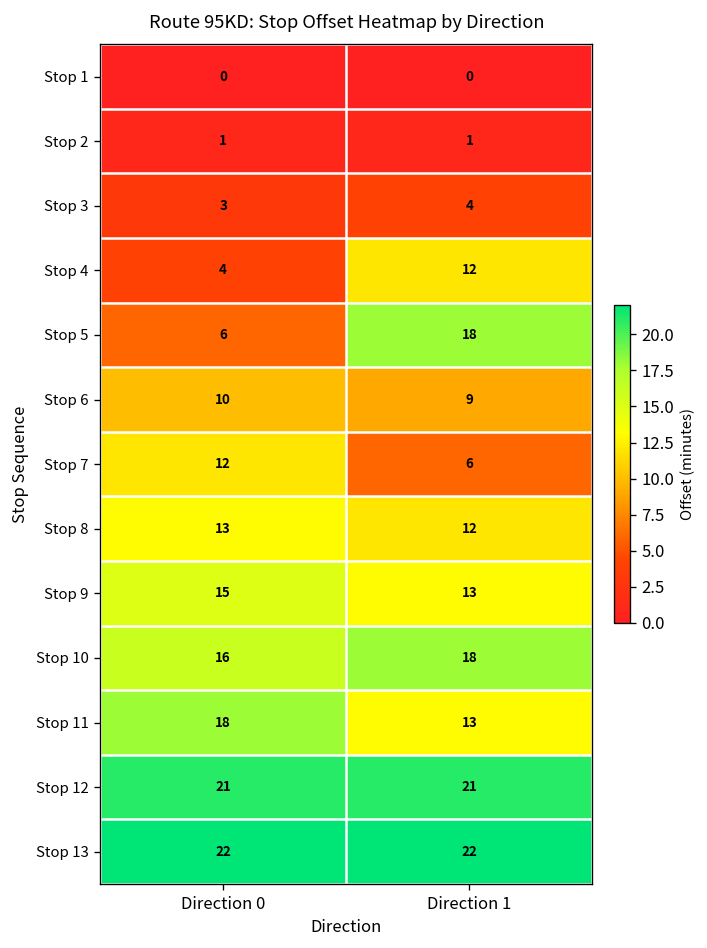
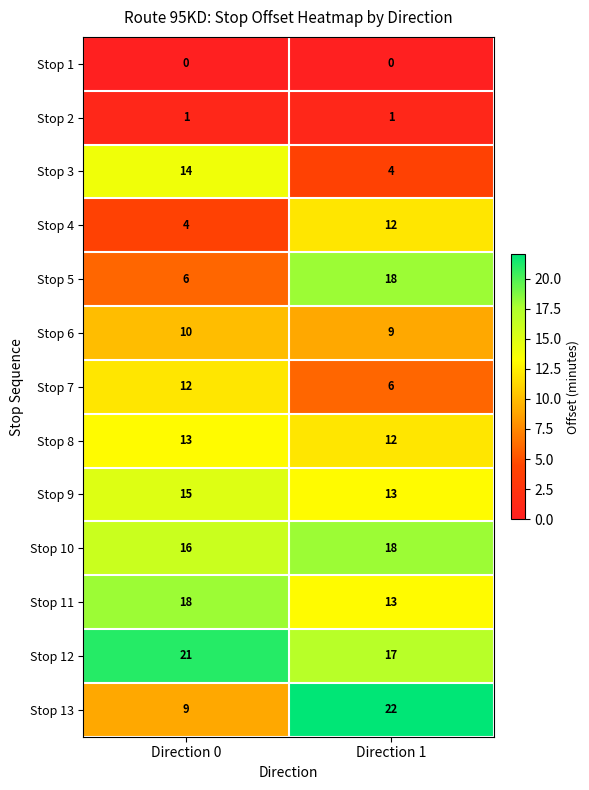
  {
    "Stop 1": {
      "Direction 0": 0,
      "Direction 1": 0
    },
    "Stop 2": {
      "Direction 0": 1,
      "Direction 1": 1
    },
    "Stop 3": {
-     "Direction 0": 3,
+     "Direction 0": 14,
      "Direction 1": 4
    },
    "Stop 4": {
      "Direction 0": 4,
      "Direction 1": 12
    },
    "Stop 5": {
      "Direction 0": 6,
      "Direction 1": 18
    },
    "Stop 6": {
      "Direction 0": 10,
      "Direction 1": 9
    },
    "Stop 7": {
      "Direction 0": 12,
      "Direction 1": 6
    },
    "Stop 8": {
      "Direction 0": 13,
      "Direction 1": 12
    },
    "Stop 9": {
      "Direction 0": 15,
      "Direction 1": 13
    },
    "Stop 10": {
      "Direction 0": 16,
      "Direction 1": 18
    },
    "Stop 11": {
      "Direction 0": 18,
      "Direction 1": 13
    },
    "Stop 12": {
      "Direction 0": 21,
-     "Direction 1": 21
+     "Direction 1": 17
    },
    "Stop 13": {
-     "Direction 0": 22,
+     "Direction 0": 9,
      "Direction 1": 22
    }
  }
